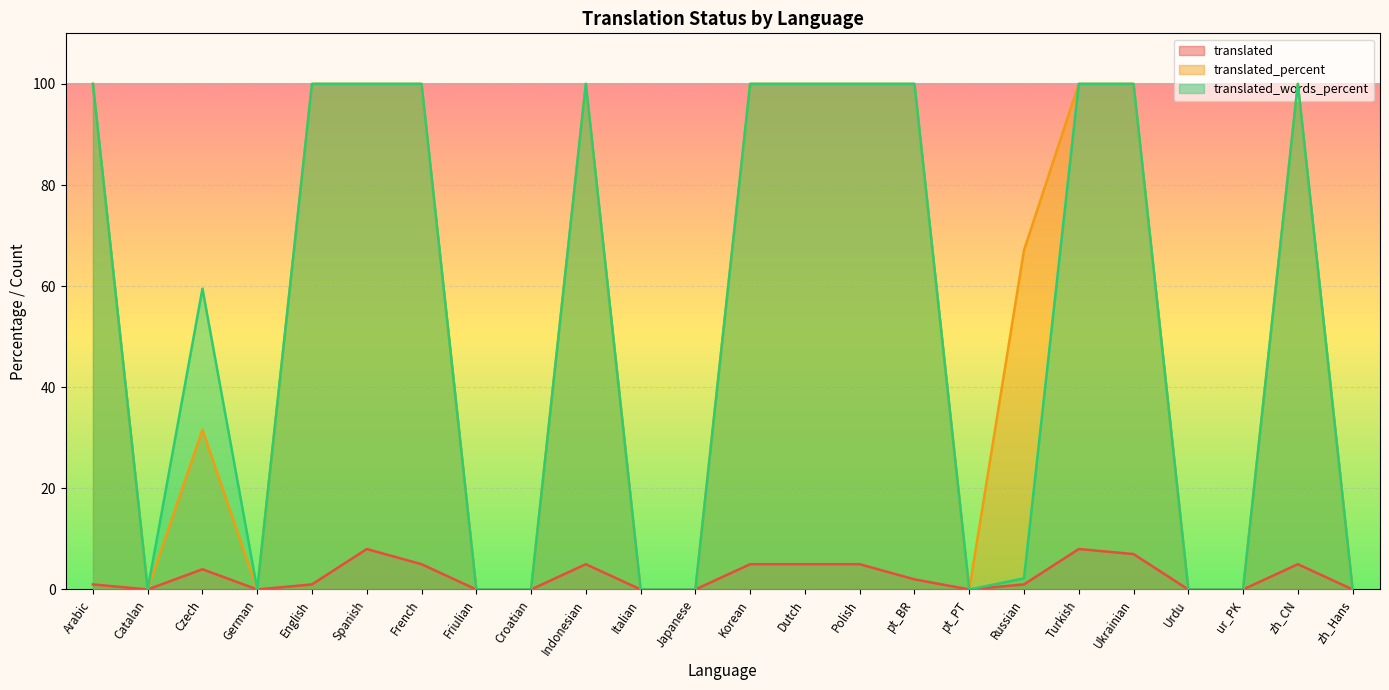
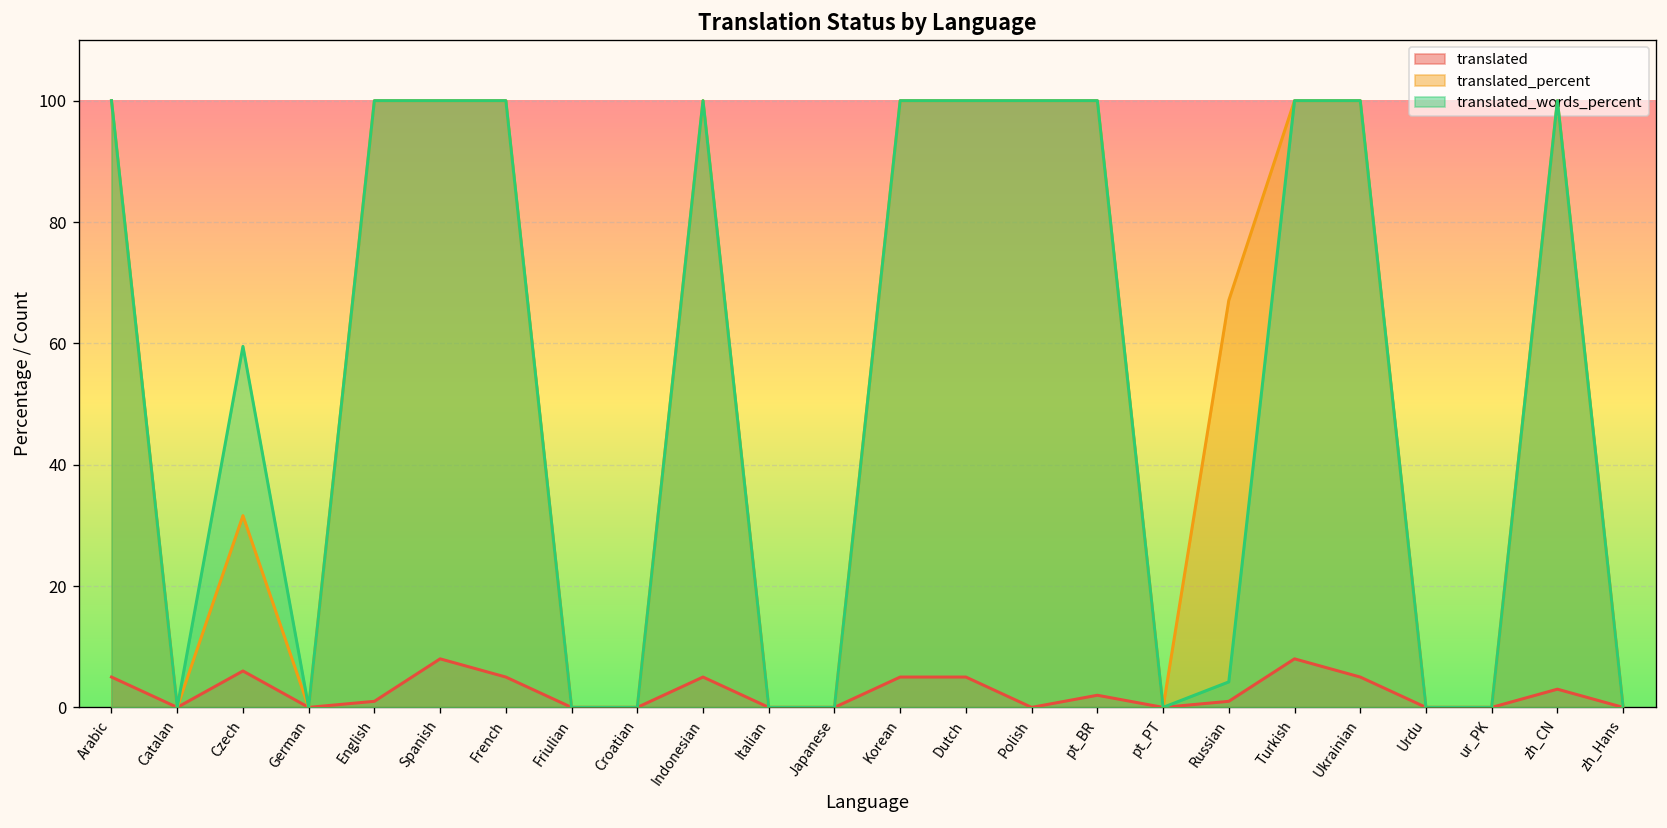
  {
    "translated": {
-     "Arabic": 1,
-     "Czech": 4,
+     "Arabic": 5,
+     "Czech": 6,
      "English": 1,
      "Spanish": 8,
      "French": 5,
      "Indonesian": 5,
      "Korean": 5,
      "Dutch": 5,
-     "Polish": 5,
+     "Polish": 0,
      "pt_BR": 2,
      "Russian": 1,
      "Turkish": 8,
-     "Ukrainian": 7,
-     "zh_CN": 5
+     "Ukrainian": 5,
+     "zh_CN": 3
    },
    "translated_percent": {
      "Czech": 32,
      "Russian": 67
    },
    "translated_words_percent": {
      "Czech": 60,
-     "Russian": 2
+     "Russian": 4
    }
  }
